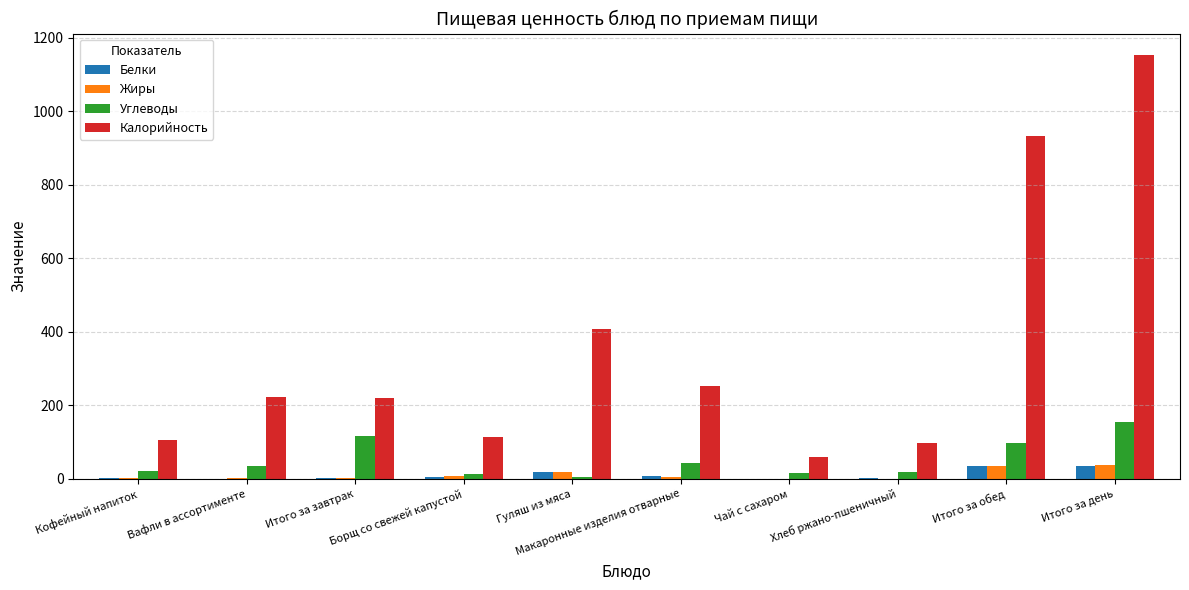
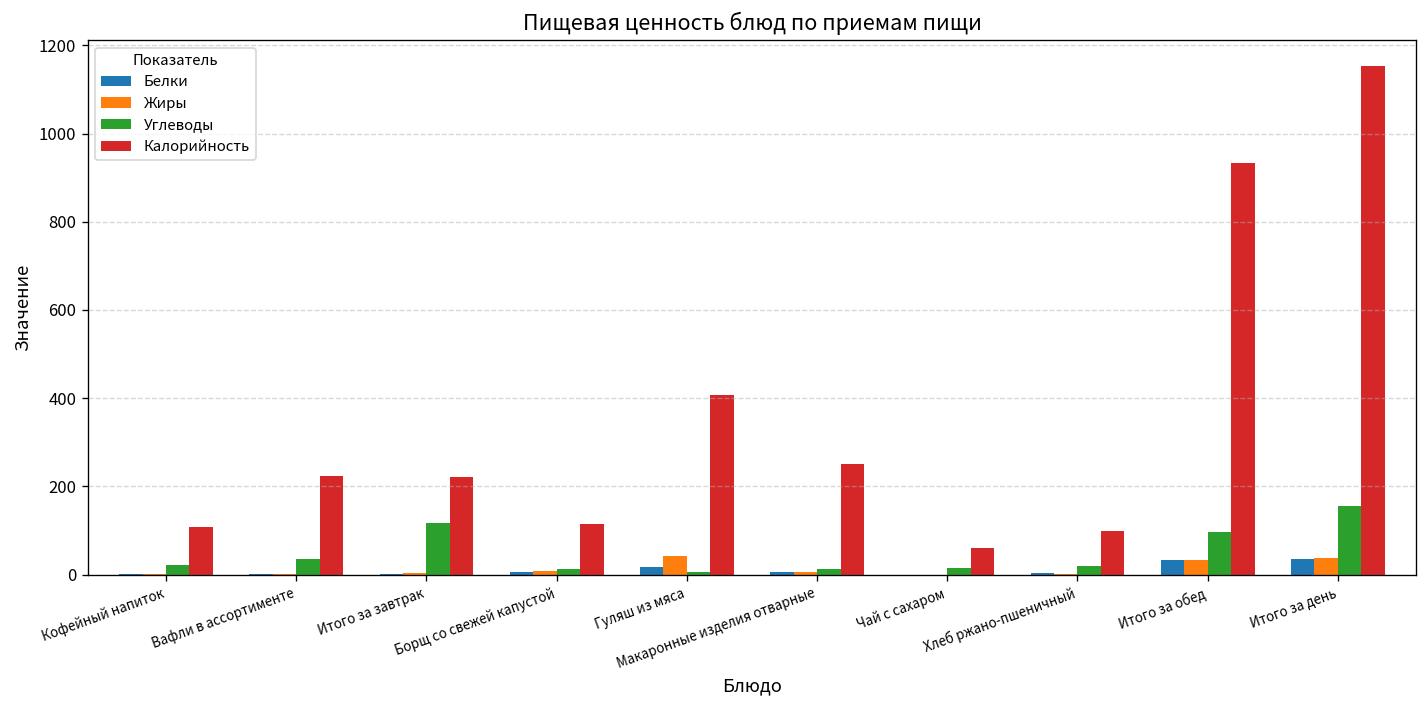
  {
    "Белки": {
      "Гуляш из мяса": 20,
      "Чай с сахаром": 0,
      "Итого за обед": 30,
      "Итого за день": 40
    },
    "Жиры": {
      "Борщ со свежей капустой": 10,
-     "Гуляш из мяса": 20,
+     "Гуляш из мяса": 40,
      "Чай с сахаром": 0,
      "Итого за обед": 30,
      "Итого за день": 40
    },
    "Углеводы": {
      "Кофейный напиток": 20,
      "Вафли в ассортименте": 40,
      "Итого за завтрак": 120,
      "Борщ со свежей капустой": 10,
-     "Макаронные изделия отварные": 40,
+     "Макаронные изделия отварные": 10,
      "Чай с сахаром": 20,
      "Хлеб ржано-пшеничный": 20,
      "Итого за обед": 100,
      "Итого за день": 150
    },
    "Калорийность": {
      "Кофейный напиток": 110,
      "Вафли в ассортименте": 220,
      "Итого за завтрак": 220,
      "Борщ со свежей капустой": 120,
      "Гуляш из мяса": 410,
      "Макаронные изделия отварные": 250,
      "Чай с сахаром": 60,
      "Хлеб ржано-пшеничный": 100,
      "Итого за обед": 930,
      "Итого за день": 1150
    }
  }
